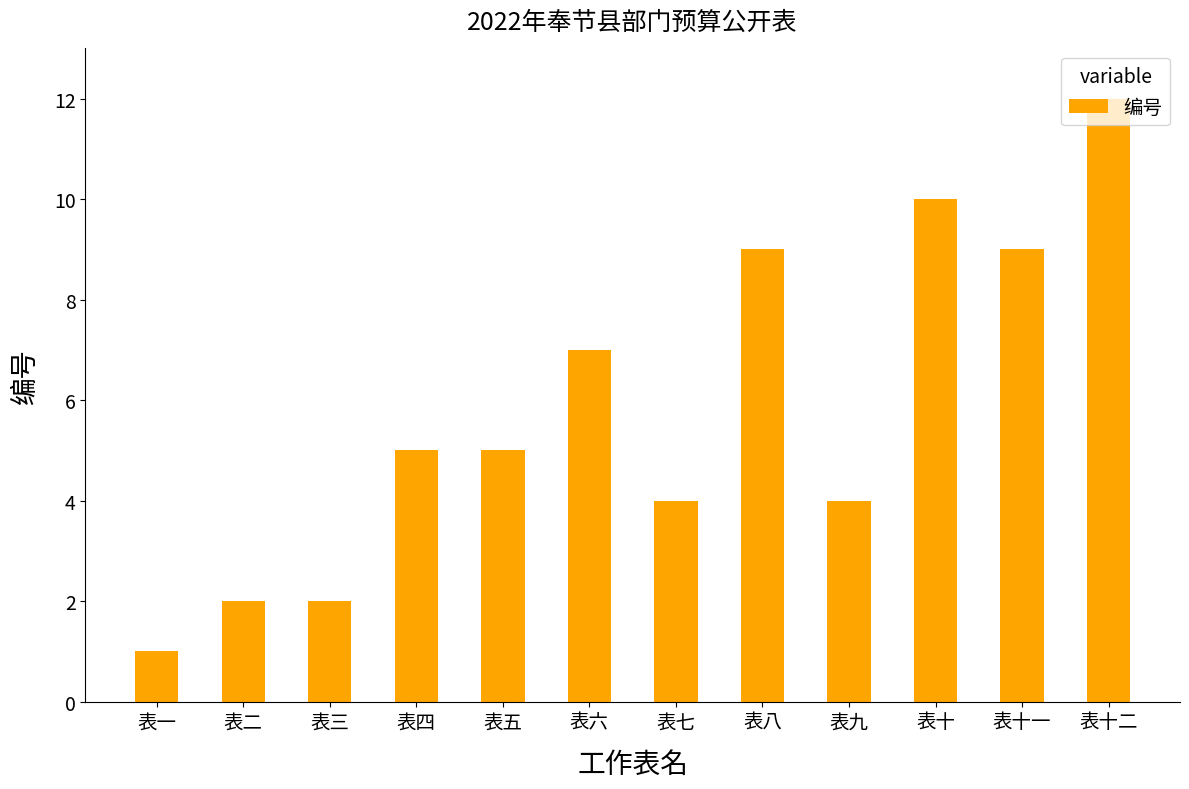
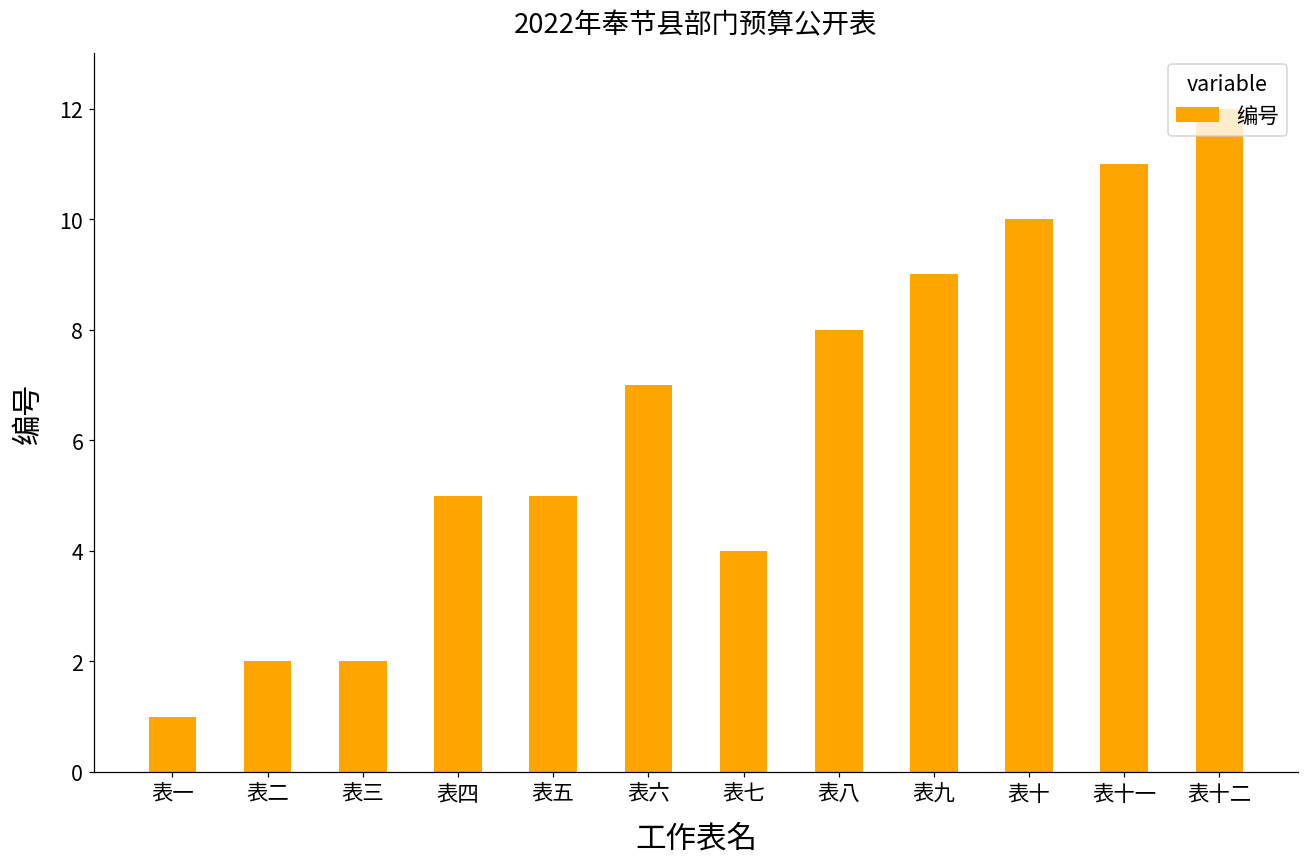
  {
    "表一": 1,
    "表二": 2,
    "表三": 2,
    "表四": 5,
    "表五": 5,
    "表六": 7,
    "表七": 4,
-   "表八": 9,
-   "表九": 4,
+   "表八": 8,
+   "表九": 9,
    "表十": 10,
-   "表十一": 9
+   "表十一": 11
  }
